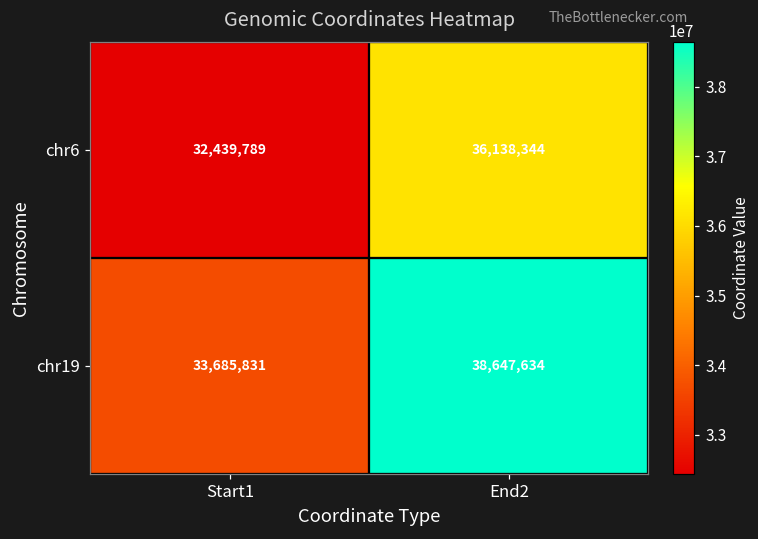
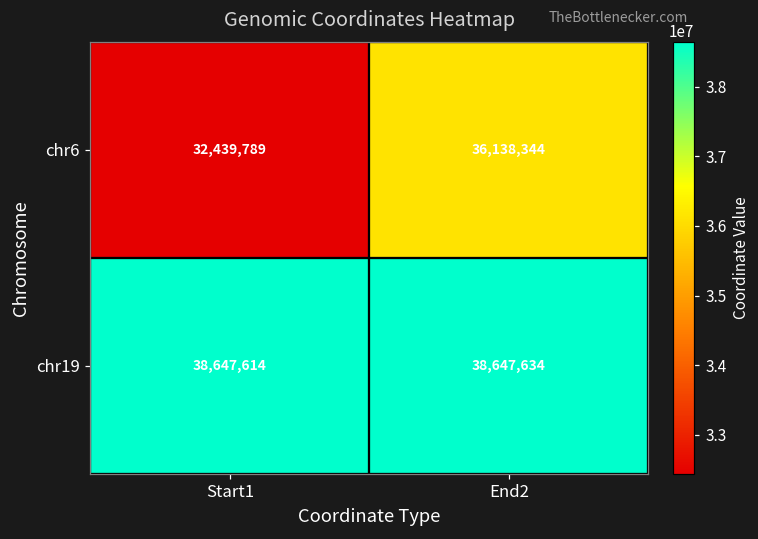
  {
    "chr6": {
      "Start1": "32,439,789",
      "End2": "36,138,344"
    },
    "chr19": {
-     "Start1": "33,685,831",
+     "Start1": "38,647,614",
      "End2": "38,647,634"
    }
  }
